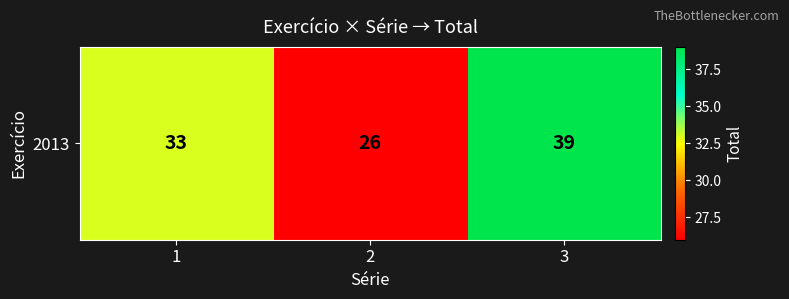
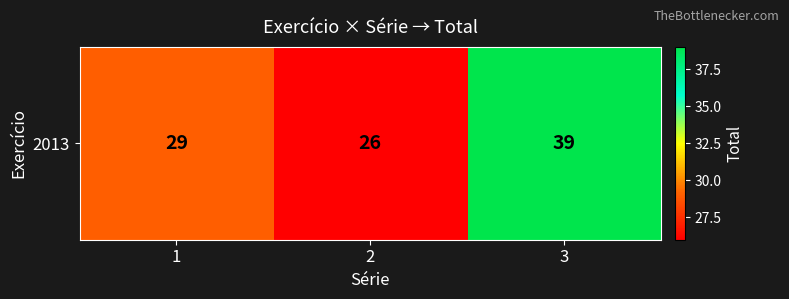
  {
    "2013": {
-     "1": 33,
+     "1": 29,
      "2": 26,
      "3": 39
    }
  }
